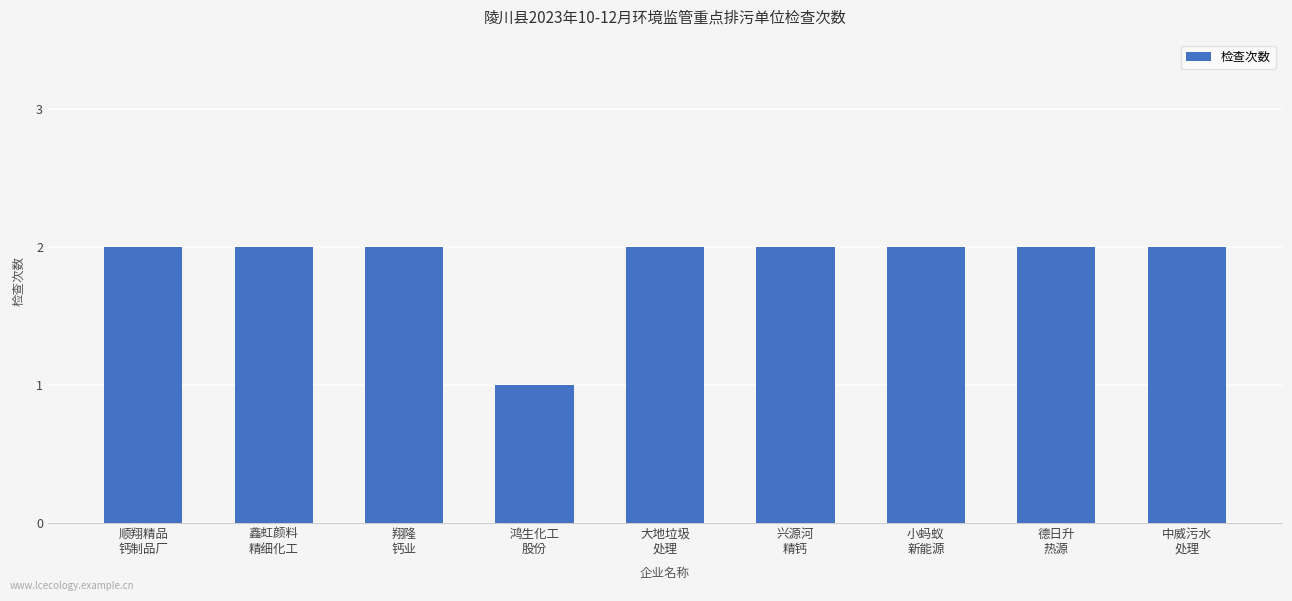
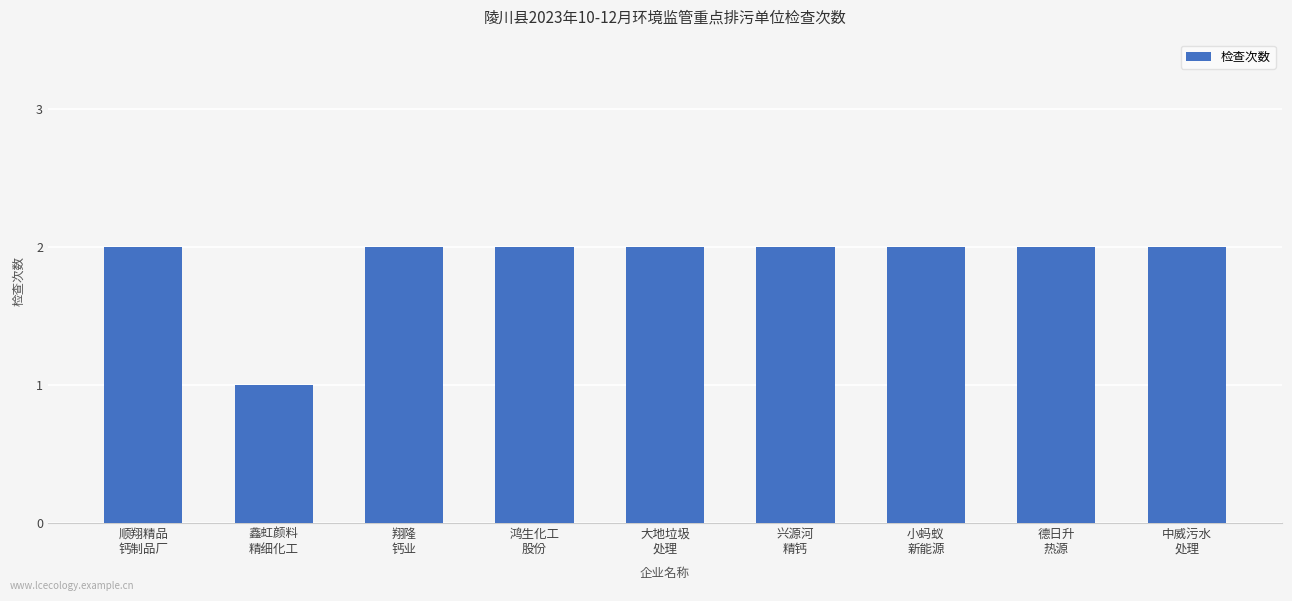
  {
    "顺翔精品 钙制品厂": 2,
-   "鑫虹颜料 精细化工": 2,
+   "鑫虹颜料 精细化工": 1,
    "翔隆 钙业": 2,
-   "鸿生化工 股份": 1,
+   "鸿生化工 股份": 2,
    "大地垃圾 处理": 2,
    "兴源河 精钙": 2,
    "小蚂蚁 新能源": 2,
    "德日升 热源": 2,
    "中威污水 处理": 2
  }
